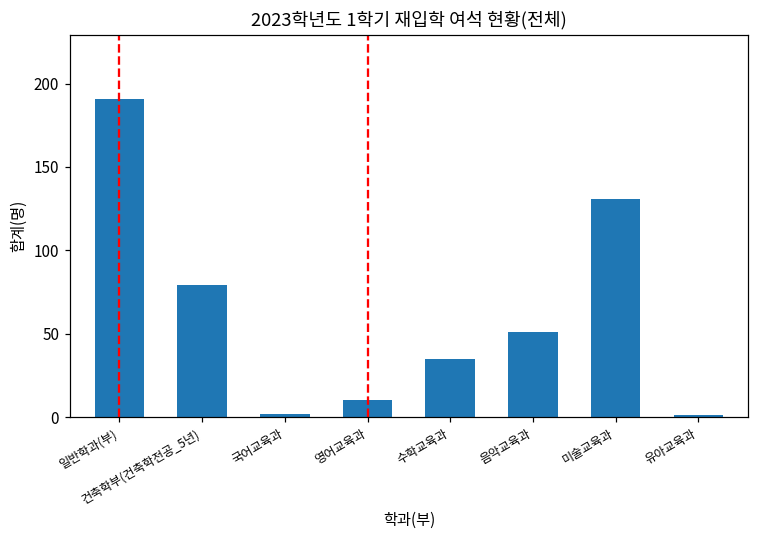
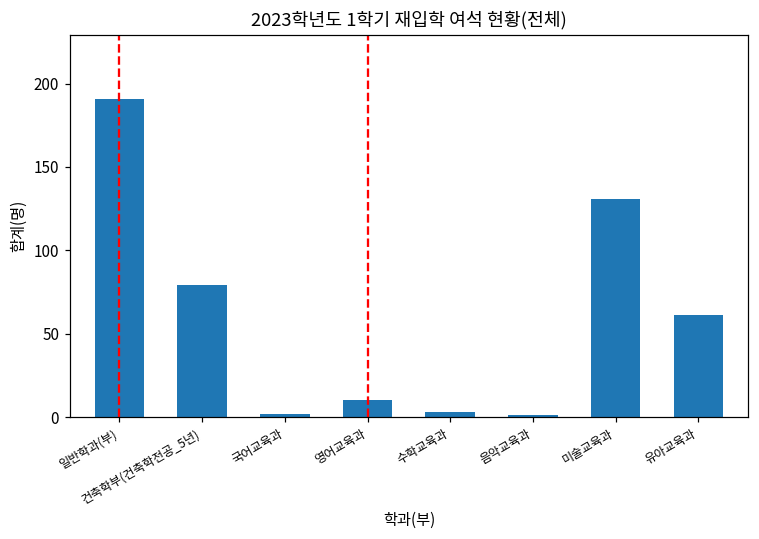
  {
    "일반학과(부)": 191,
    "건축학부(건축학전공_5년)": 79,
    "국어교육과": 2,
    "영어교육과": 10,
-   "수학교육과": 35,
-   "음악교육과": 51,
+   "수학교육과": 3,
+   "음악교육과": 1,
    "미술교육과": 131,
-   "유아교육과": 1
+   "유아교육과": 61
  }
